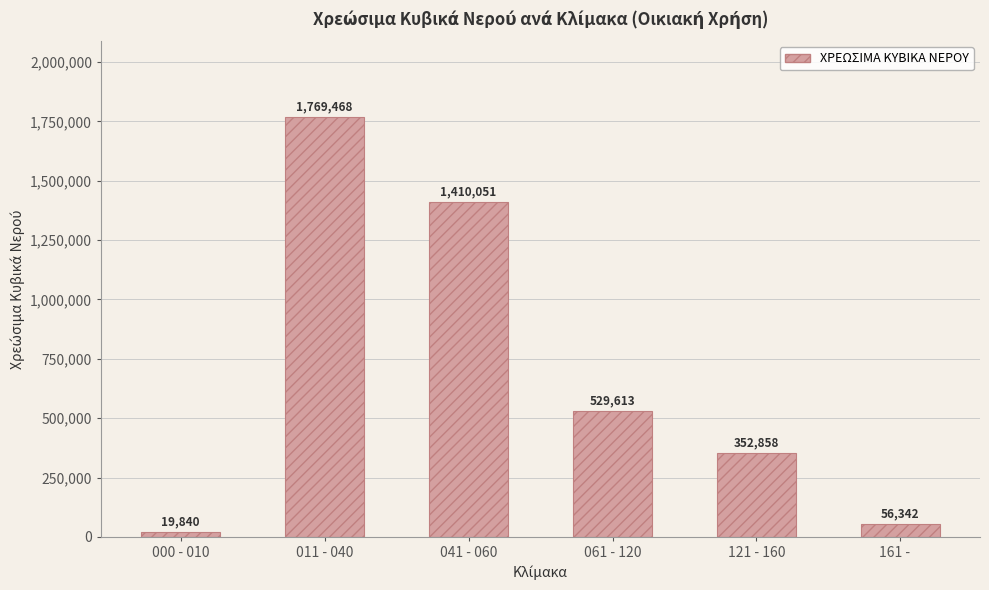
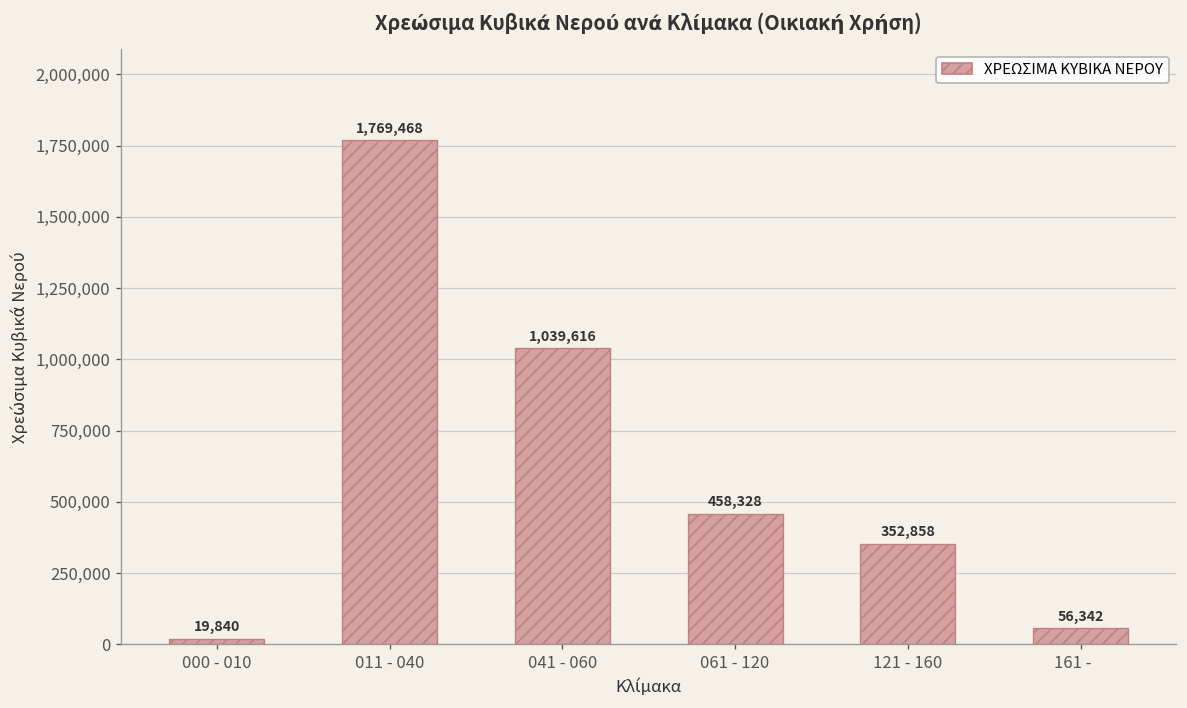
  {
    "000 - 010": "19,840",
    "011 - 040": "1,769,468",
-   "041 - 060": "1,410,051",
-   "061 - 120": "529,613",
+   "041 - 060": "1,039,616",
+   "061 - 120": "458,328",
    "121 - 160": "352,858",
    "161 -": "56,342"
  }
